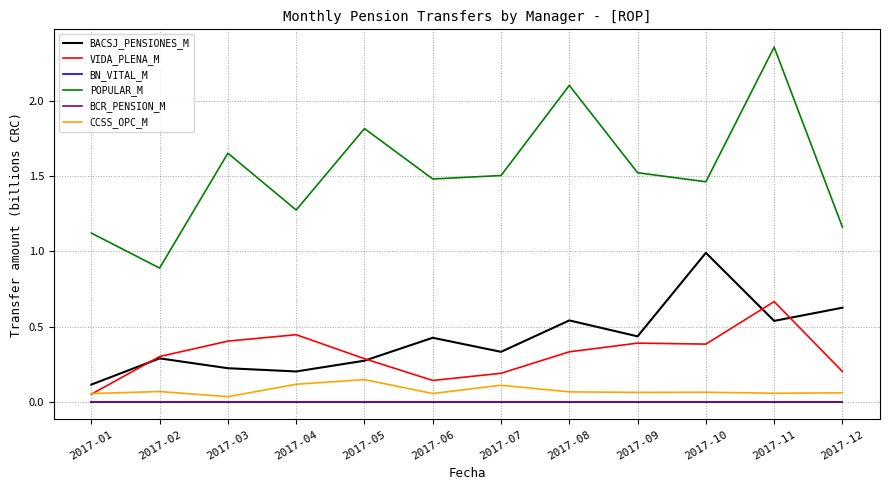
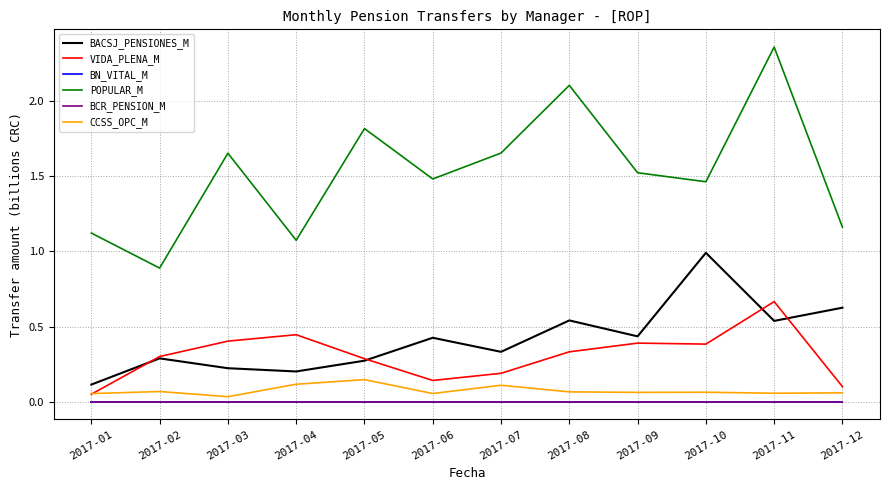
  {
    "BACSJ_PENSIONES_M": {
      "2017-01": 0.11,
      "2017-03": 0.22,
      "2017-04": 0.20,
      "2017-06": 0.43,
      "2017-07": 0.33,
      "2017-08": 0.54,
      "2017-09": 0.43,
      "2017-10": 0.99,
      "2017-11": 0.54,
      "2017-12": 0.63
    },
    "VIDA_PLENA_M": {
      "2017-03": 0.40,
      "2017-04": 0.45,
      "2017-06": 0.14,
      "2017-07": 0.19,
      "2017-08": 0.33,
      "2017-09": 0.39,
      "2017-10": 0.38,
      "2017-11": 0.67,
-     "2017-12": 0.20
+     "2017-12": 0.10
    },
    "BCR_PENSION_M": {
      "2017-01": 0.00,
      "2017-02": 0.00,
      "2017-03": 0.00,
      "2017-04": 0.00,
      "2017-05": 0.00,
      "2017-06": 0.00,
      "2017-07": 0.00,
      "2017-08": 0.00,
      "2017-09": 0.00,
      "2017-10": 0.00,
      "2017-11": 0.00,
      "2017-12": 0.00
    },
    "POPULAR_M": {
      "2017-01": 1.12,
      "2017-02": 0.89,
      "2017-03": 1.65,
-     "2017-04": 1.27,
+     "2017-04": 1.07,
      "2017-05": 1.82,
      "2017-06": 1.48,
-     "2017-07": 1.50,
+     "2017-07": 1.65,
      "2017-08": 2.10,
      "2017-09": 1.52,
      "2017-10": 1.46,
      "2017-11": 2.36,
      "2017-12": 1.16
    },
    "CCSS_OPC_M": {
      "2017-02": 0.07,
      "2017-03": 0.03,
      "2017-04": 0.12,
      "2017-05": 0.15,
      "2017-06": 0.05,
      "2017-07": 0.11,
      "2017-08": 0.07,
      "2017-09": 0.06,
      "2017-10": 0.06,
      "2017-11": 0.06,
      "2017-12": 0.06
    }
  }
